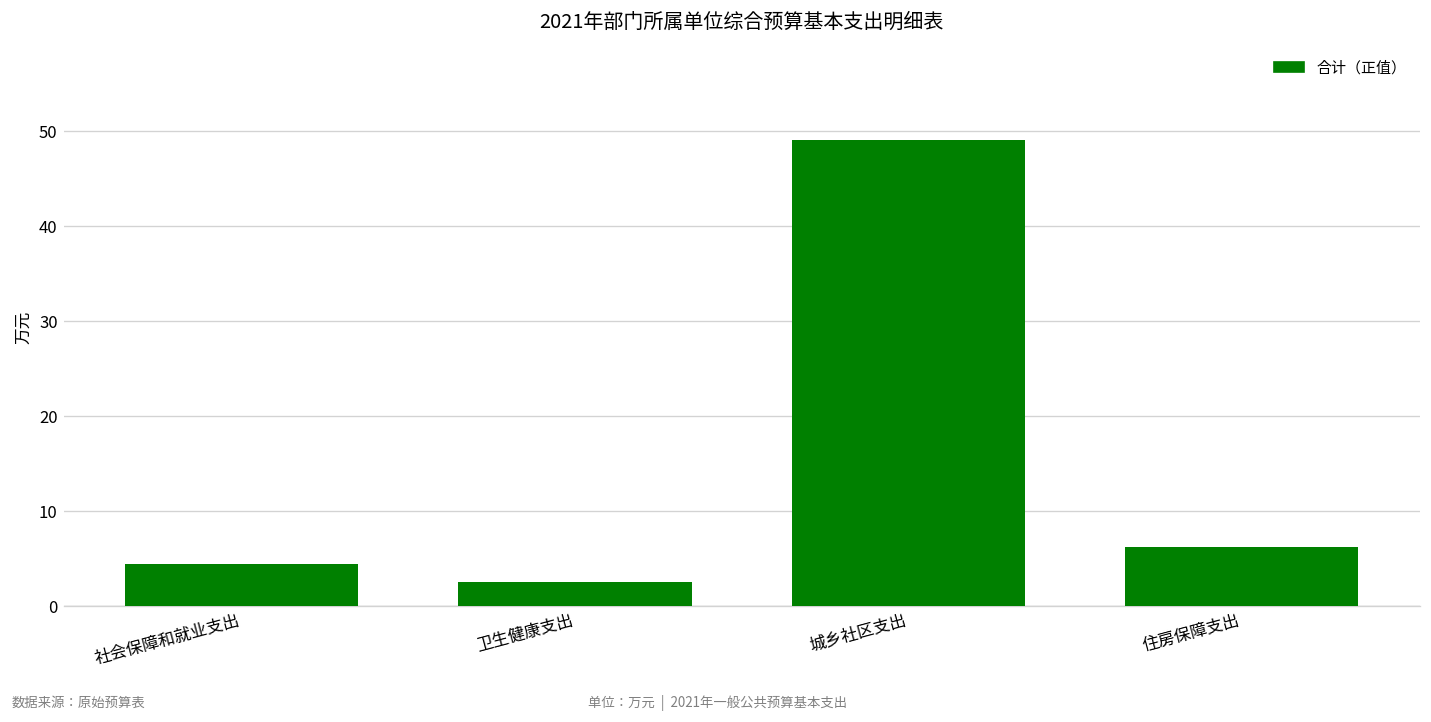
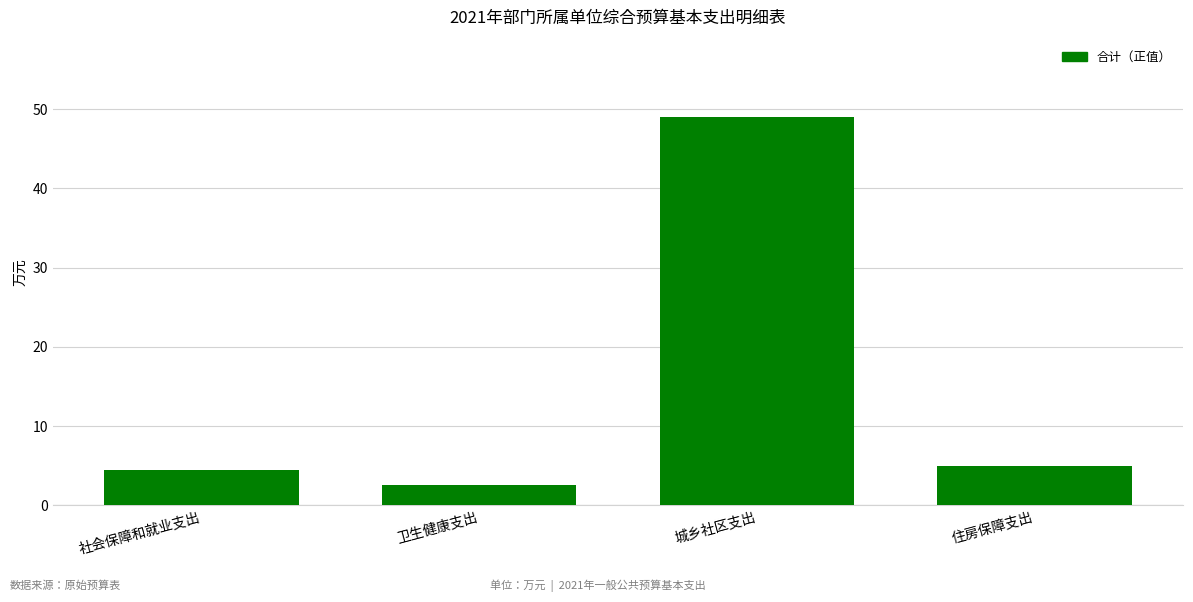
  {
    "社会保障和就业支出": 4,
    "卫生健康支出": 3,
    "城乡社区支出": 49,
-   "住房保障支出": 6
+   "住房保障支出": 5
  }
